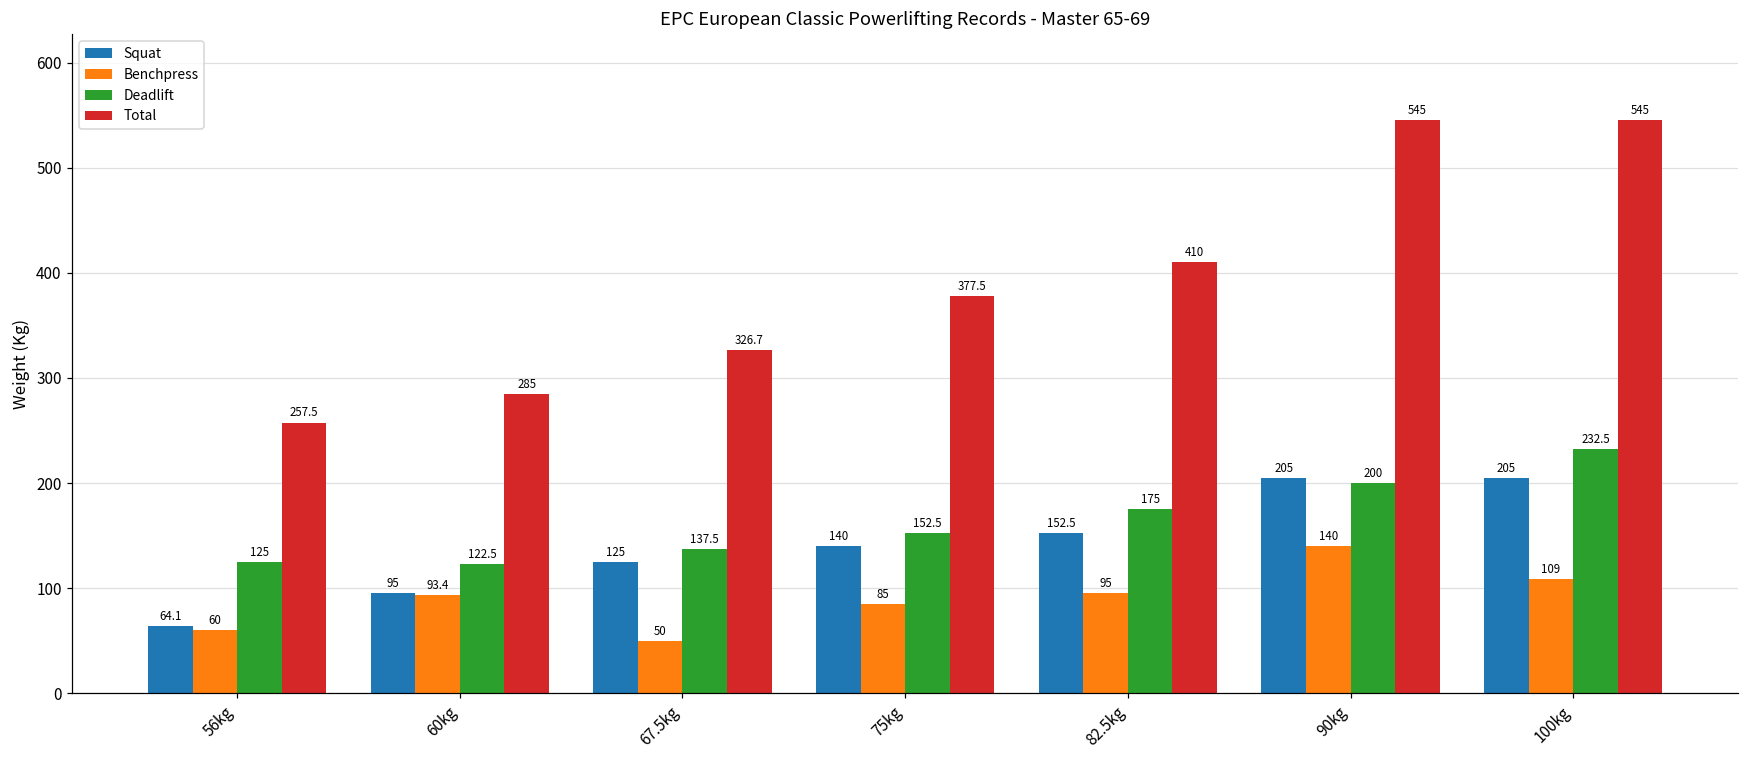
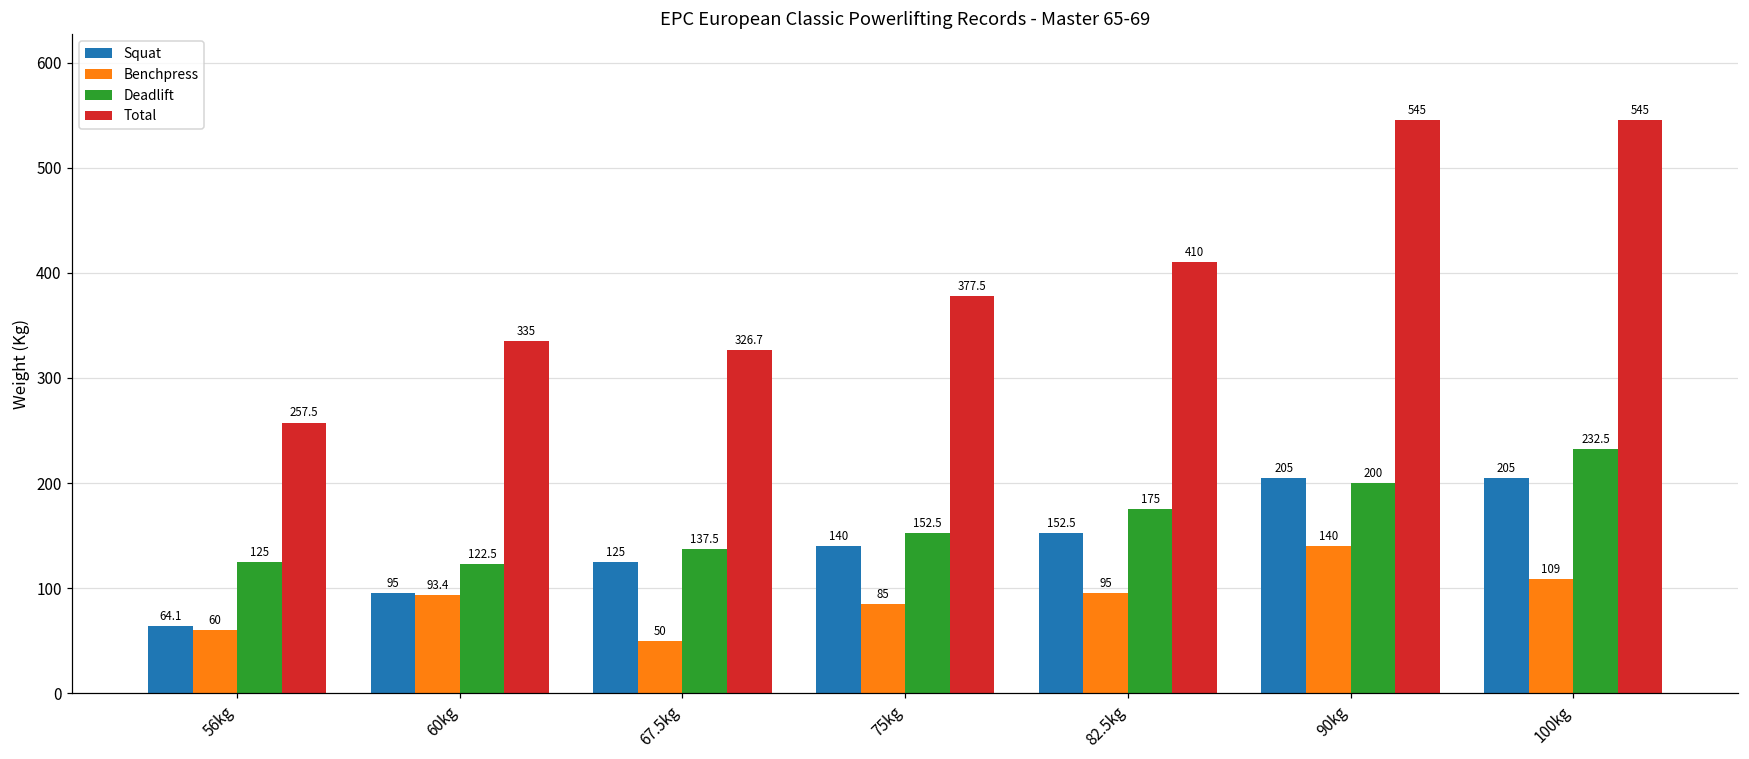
  {
    "Squat": {
      "56kg": 64.1,
      "60kg": 95,
      "67.5kg": 125,
      "75kg": 140,
      "82.5kg": 152.5,
      "90kg": 205,
      "100kg": 205
    },
    "Benchpress": {
      "56kg": 60,
      "60kg": 93.4,
      "67.5kg": 50,
      "75kg": 85,
      "82.5kg": 95,
      "90kg": 140,
      "100kg": 109
    },
    "Deadlift": {
      "56kg": 125,
      "60kg": 122.5,
      "67.5kg": 137.5,
      "75kg": 152.5,
      "82.5kg": 175,
      "90kg": 200,
      "100kg": 232.5
    },
    "Total": {
      "56kg": 257.5,
-     "60kg": 285,
+     "60kg": 335,
      "67.5kg": 326.7,
      "75kg": 377.5,
      "82.5kg": 410,
      "90kg": 545,
      "100kg": 545
    }
  }
